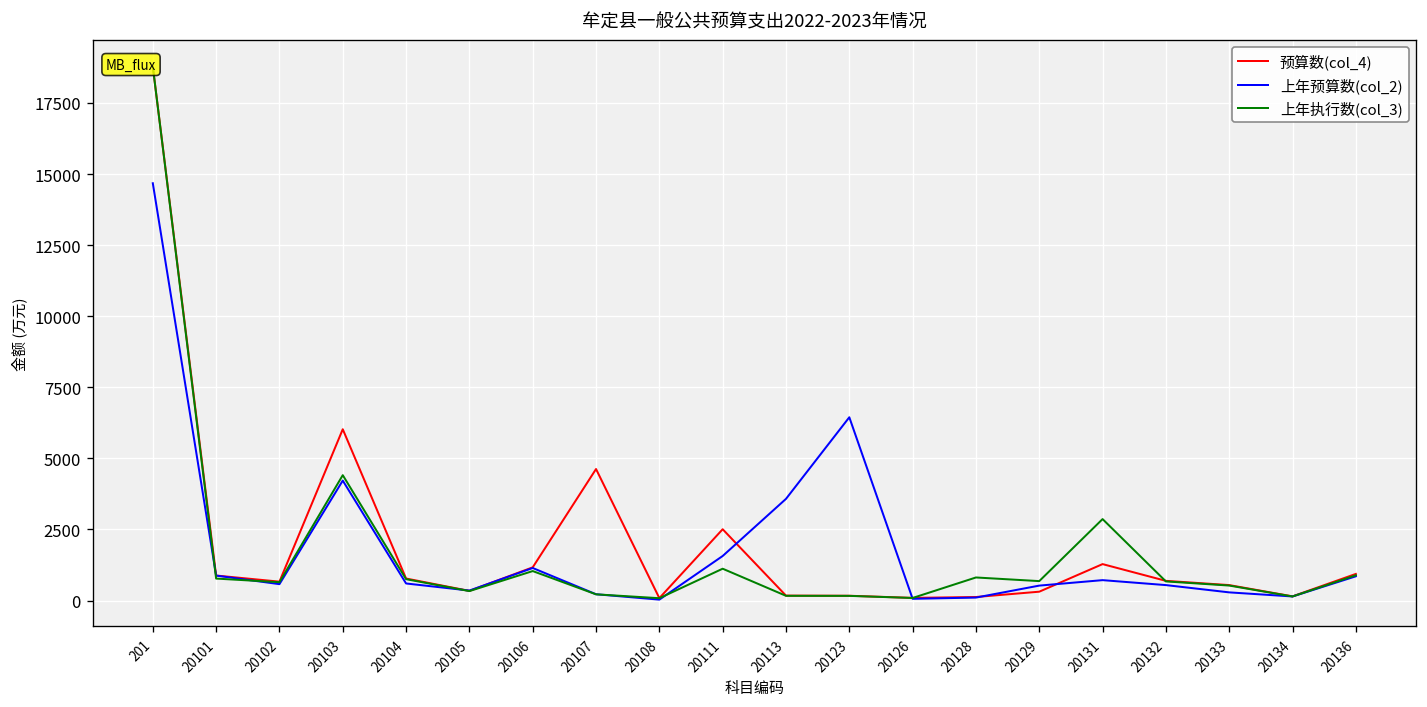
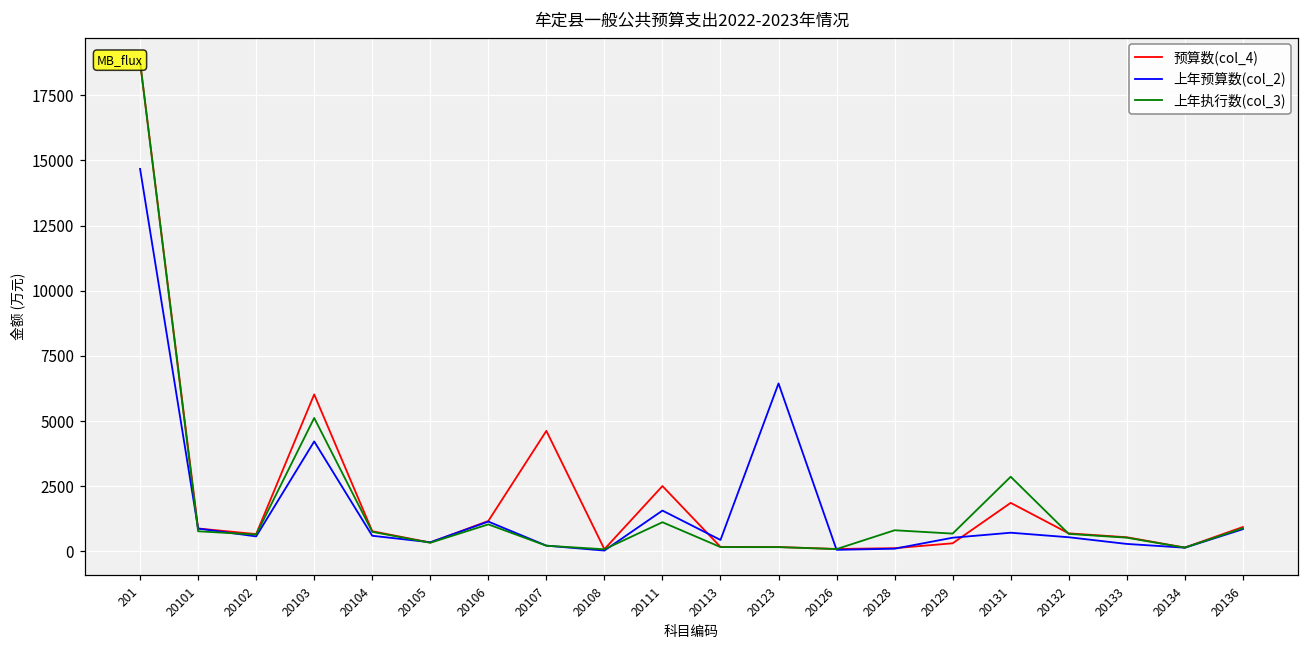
  {
    "预算数(col_4)": {
      "20103": 6000,
      "20107": 4600,
      "20111": 2500,
      "20129": 300,
-     "20131": 1300
+     "20131": 1900
    },
    "上年预算数(col_2)": {
      "201": 14700,
      "20103": 4200,
      "20104": 600,
      "20111": 1600,
-     "20113": 3600,
+     "20113": 400,
      "20123": 6400,
      "20129": 500,
      "20131": 700,
      "20132": 500,
      "20133": 300
    },
    "上年执行数(col_3)": {
-     "20103": 4400,
+     "20103": 5100,
      "20111": 1100,
      "20128": 800,
      "20129": 700,
      "20131": 2900
    }
  }
